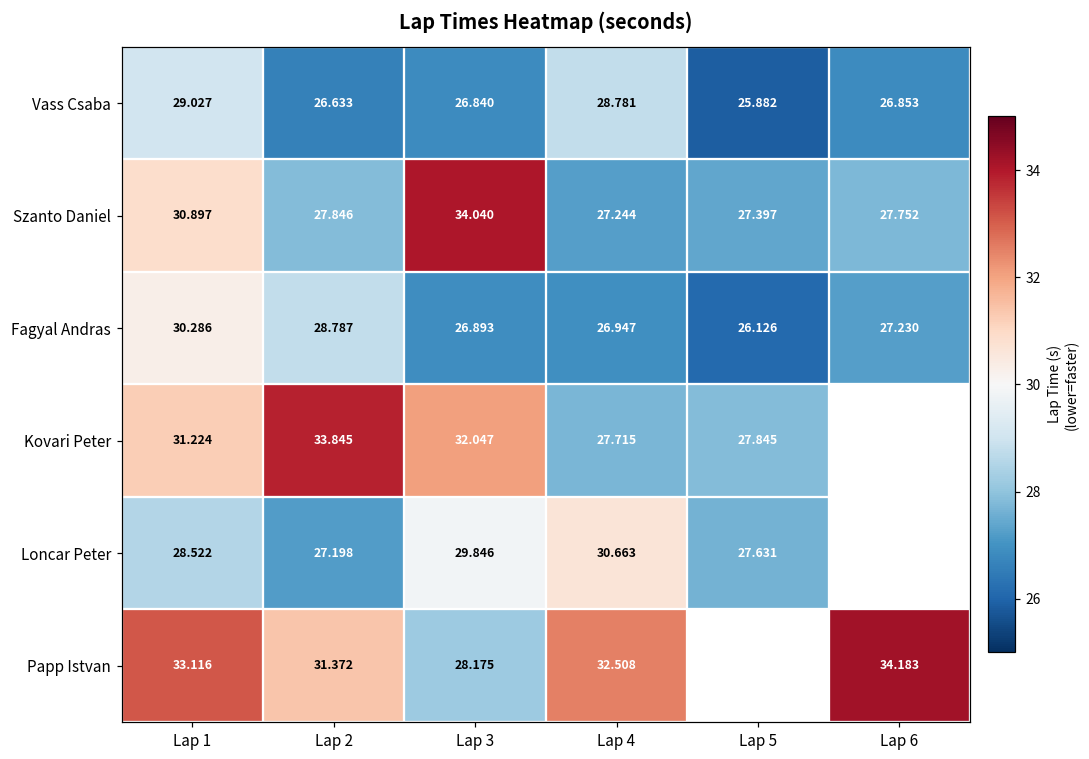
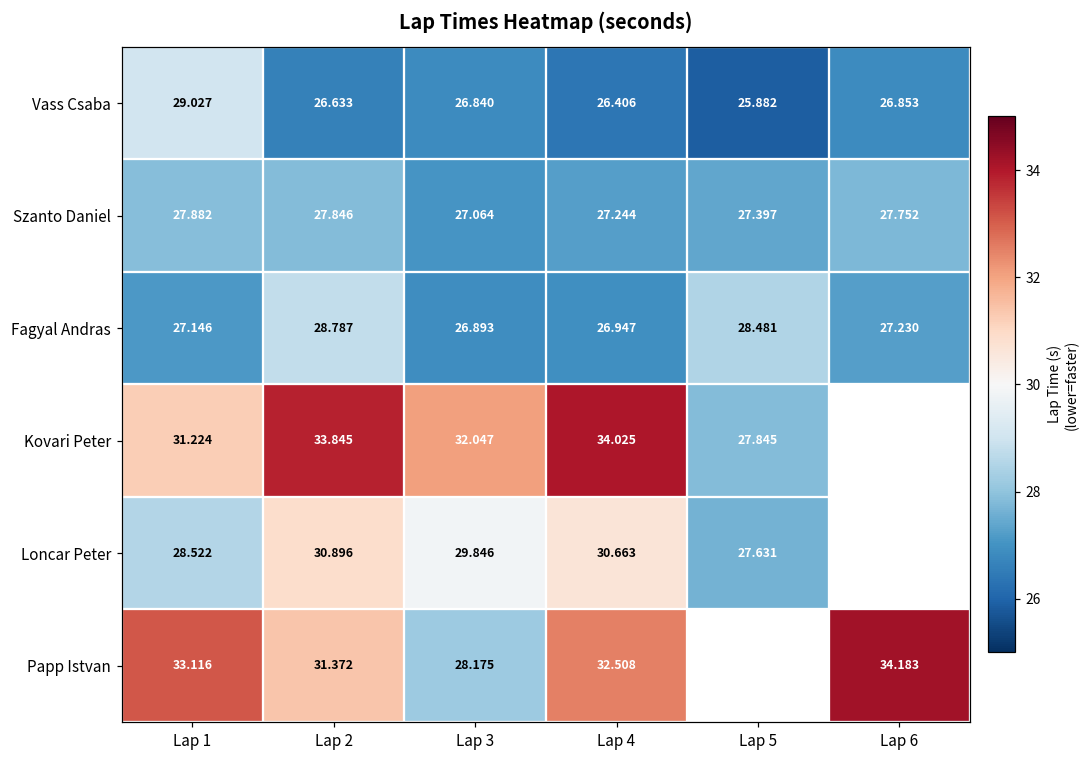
  {
    "Vass Csaba": {
      "Lap 1": 29.027,
      "Lap 2": 26.633,
      "Lap 3": 26.840,
-     "Lap 4": 28.781,
+     "Lap 4": 26.406,
      "Lap 5": 25.882,
      "Lap 6": 26.853
    },
    "Szanto Daniel": {
-     "Lap 1": 30.897,
+     "Lap 1": 27.882,
      "Lap 2": 27.846,
-     "Lap 3": 34.040,
+     "Lap 3": 27.064,
      "Lap 4": 27.244,
      "Lap 5": 27.397,
      "Lap 6": 27.752
    },
    "Fagyal Andras": {
-     "Lap 1": 30.286,
+     "Lap 1": 27.146,
      "Lap 2": 28.787,
      "Lap 3": 26.893,
      "Lap 4": 26.947,
-     "Lap 5": 26.126,
+     "Lap 5": 28.481,
      "Lap 6": 27.230
    },
    "Kovari Peter": {
      "Lap 1": 31.224,
      "Lap 2": 33.845,
      "Lap 3": 32.047,
-     "Lap 4": 27.715,
+     "Lap 4": 34.025,
      "Lap 5": 27.845
    },
    "Loncar Peter": {
      "Lap 1": 28.522,
-     "Lap 2": 27.198,
+     "Lap 2": 30.896,
      "Lap 3": 29.846,
      "Lap 4": 30.663,
      "Lap 5": 27.631
    },
    "Papp Istvan": {
      "Lap 1": 33.116,
      "Lap 2": 31.372,
      "Lap 3": 28.175,
      "Lap 4": 32.508,
      "Lap 6": 34.183
    }
  }
